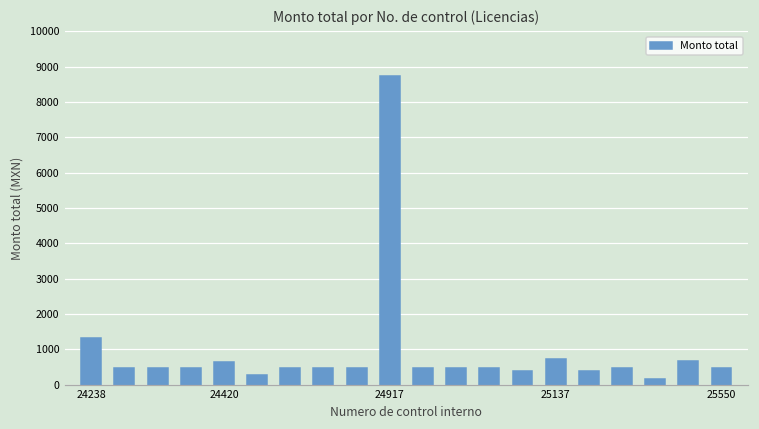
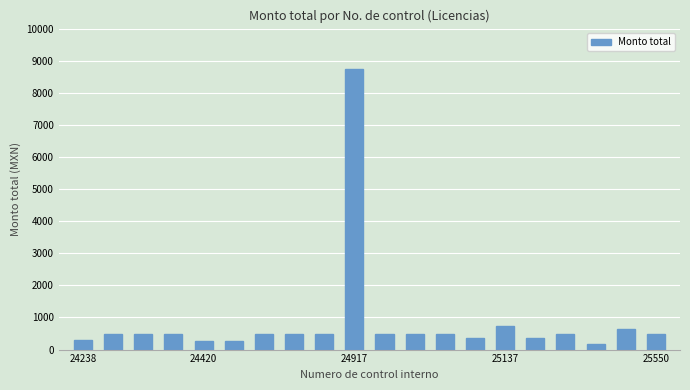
  {
-   "24238": 1300,
-   "24420": 600,
+   "24238": 300,
+   "24420": 300,
    "24917": 8700,
    "25137": 700,
    "25550": 500
  }
